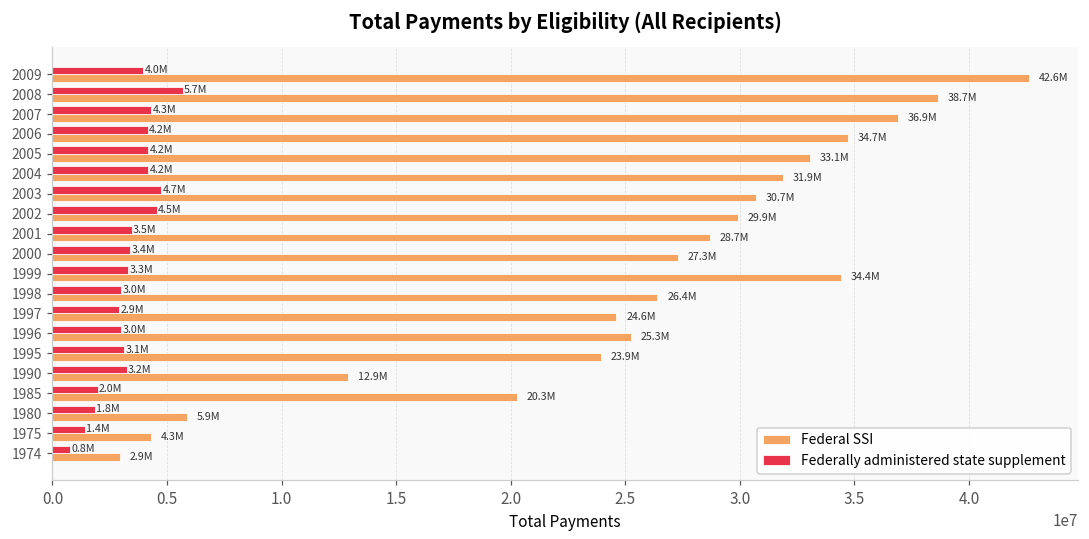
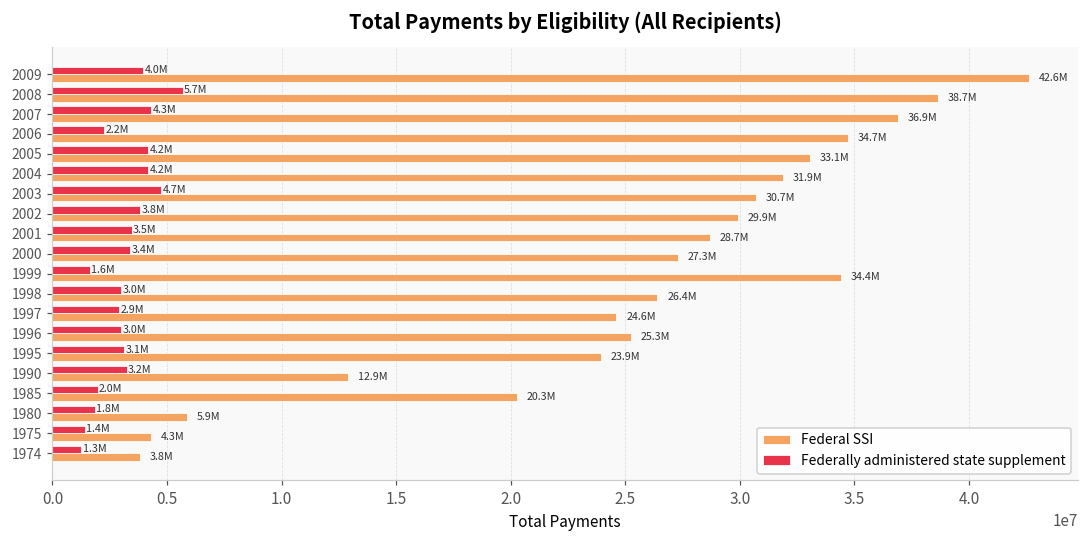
  {
    "Federal SSI": {
      "2009": "42.6M",
      "2008": "38.7M",
      "2007": "36.9M",
      "2006": "34.7M",
      "2005": "33.1M",
      "2004": "31.9M",
      "2003": "30.7M",
      "2002": "29.9M",
      "2001": "28.7M",
      "2000": "27.3M",
      "1999": "34.4M",
      "1998": "26.4M",
      "1997": "24.6M",
      "1996": "25.3M",
      "1995": "23.9M",
      "1990": "12.9M",
      "1985": "20.3M",
      "1980": "5.9M",
      "1975": "4.3M",
-     "1974": "2.9M"
+     "1974": "3.8M"
    },
    "Federally administered state supplement": {
      "2009": "4.0M",
      "2008": "5.7M",
      "2007": "4.3M",
-     "2006": "4.2M",
+     "2006": "2.2M",
      "2005": "4.2M",
      "2004": "4.2M",
      "2003": "4.7M",
-     "2002": "4.5M",
+     "2002": "3.8M",
      "2001": "3.5M",
      "2000": "3.4M",
-     "1999": "3.3M",
+     "1999": "1.6M",
      "1998": "3.0M",
      "1997": "2.9M",
      "1996": "3.0M",
      "1995": "3.1M",
      "1990": "3.2M",
      "1985": "2.0M",
      "1980": "1.8M",
      "1975": "1.4M",
-     "1974": "0.8M"
+     "1974": "1.3M"
    }
  }
